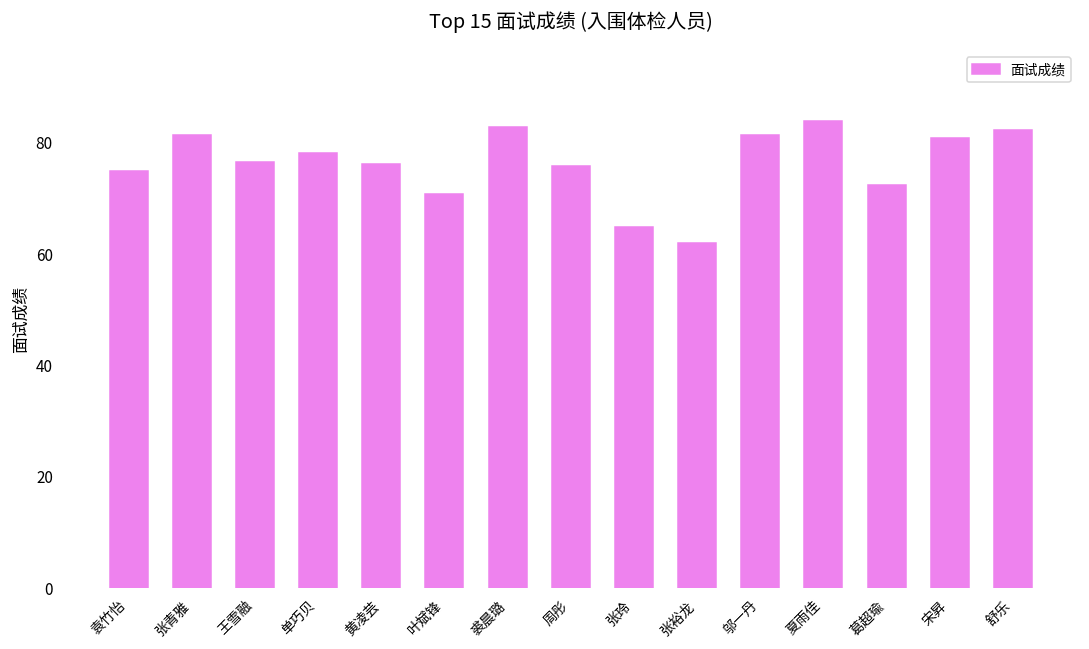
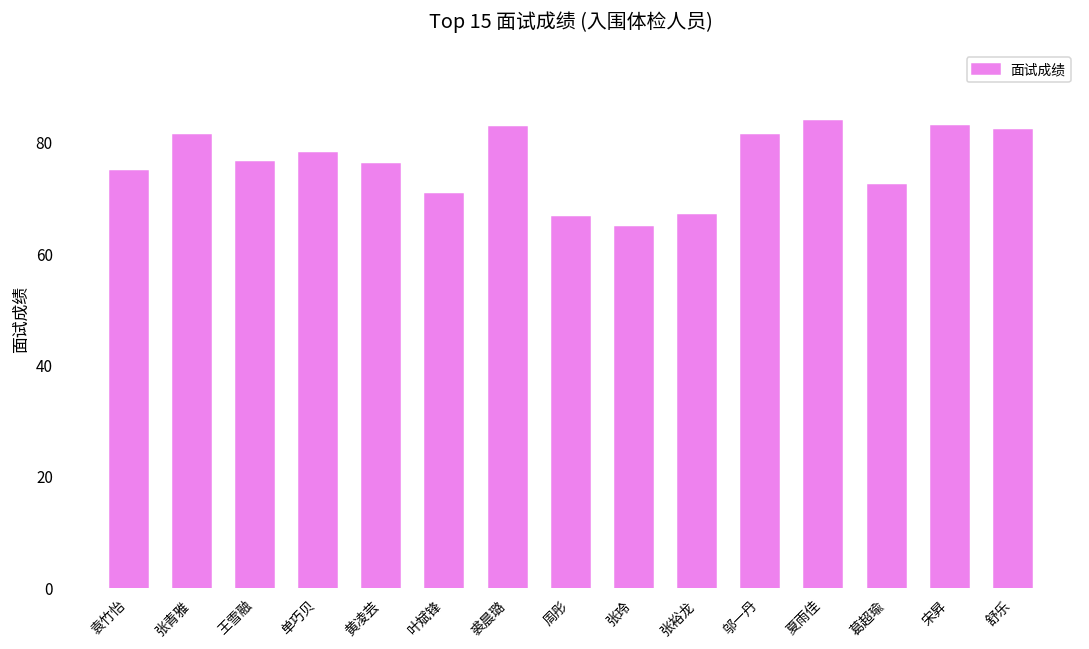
  {
    "袁竹怡": 75,
    "张青雅": 82,
    "王雪融": 77,
    "单巧贝": 78,
    "黄凌芸": 76,
    "叶斌锋": 71,
    "裘晨璐": 83,
-   "周彤": 76,
+   "周彤": 67,
    "张玲": 65,
-   "张裕龙": 62,
+   "张裕龙": 67,
    "邬一丹": 81,
    "夏雨佳": 84,
    "葛超瑜": 72,
-   "宋昇": 81,
+   "宋昇": 83,
    "舒乐": 82
  }
